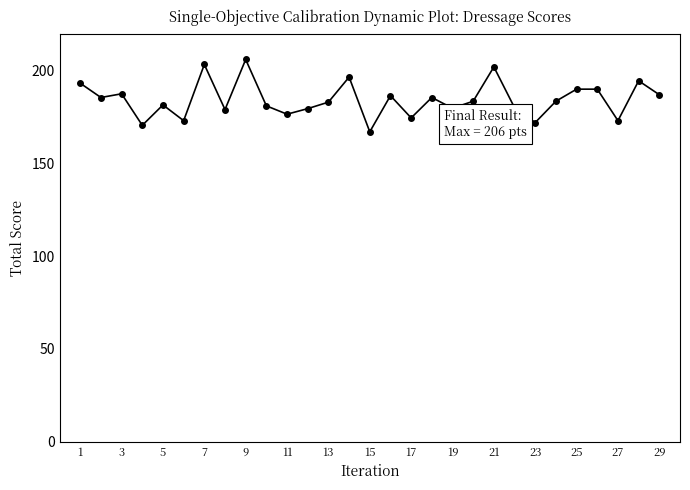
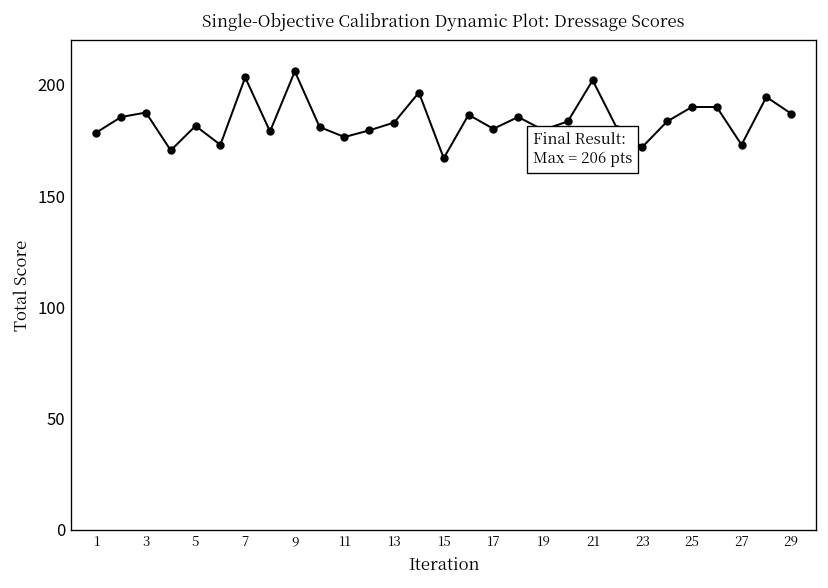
  {
-   "1": 193,
+   "1": 179,
    "3": 188,
    "5": 182,
    "7": 203,
    "9": 206,
    "11": 177,
    "13": 183,
    "15": 167,
-   "17": 175,
+   "17": 180,
    "21": 202,
    "23": 172,
    "25": 190,
    "27": 173,
    "29": 187
  }
